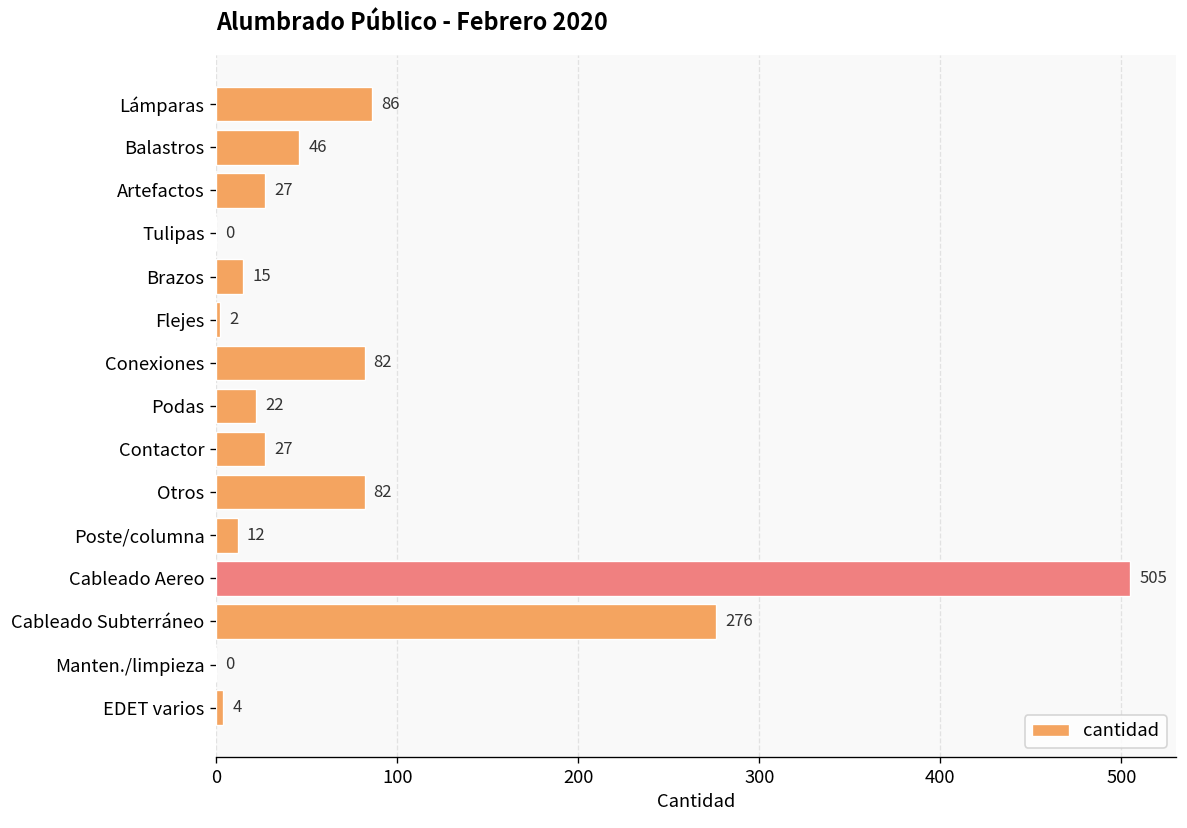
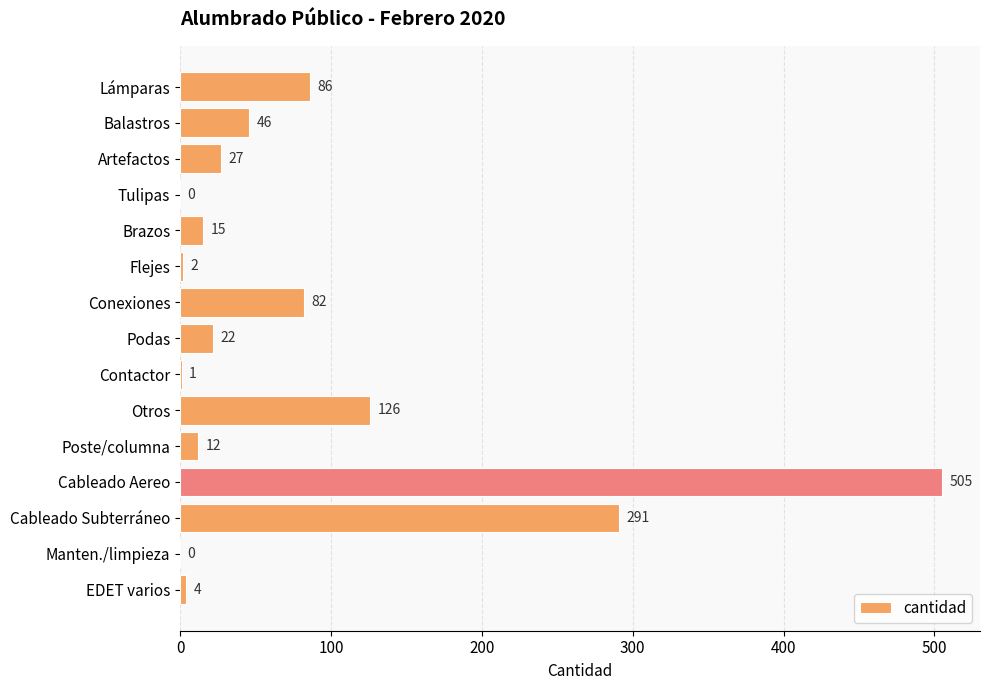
  {
    "Lámparas": 86,
    "Balastros": 46,
    "Artefactos": 27,
    "Tulipas": 0,
    "Brazos": 15,
    "Flejes": 2,
    "Conexiones": 82,
    "Podas": 22,
-   "Contactor": 27,
-   "Otros": 82,
+   "Contactor": 1,
+   "Otros": 126,
    "Poste/columna": 12,
    "Cableado Aereo": 505,
-   "Cableado Subterráneo": 276,
+   "Cableado Subterráneo": 291,
    "Manten./limpieza": 0,
    "EDET varios": 4
  }
